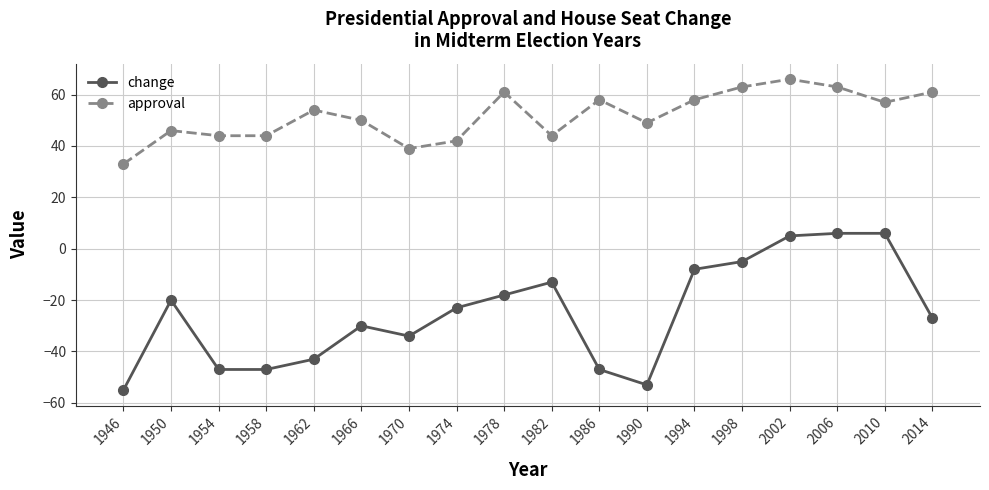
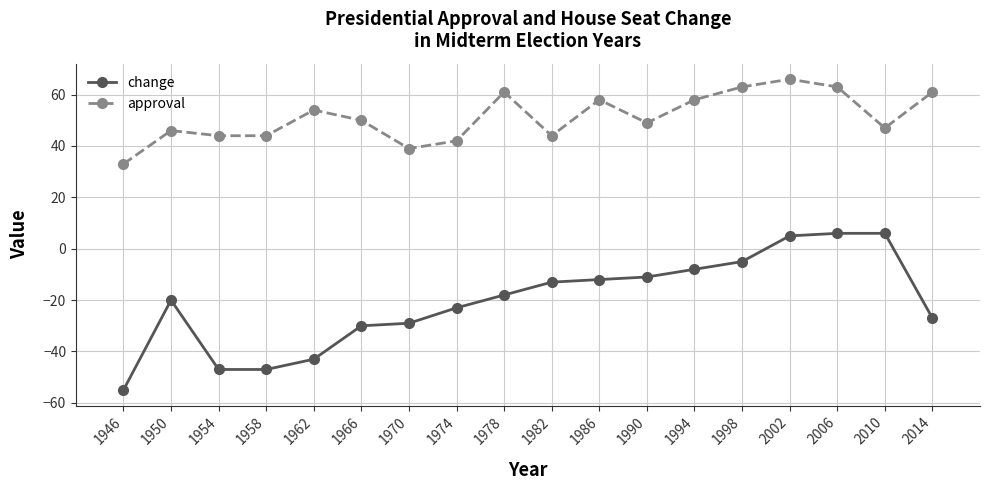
  {
    "change": {
      "1946": -55,
      "1950": -20,
      "1954": -47,
      "1958": -47,
      "1962": -43,
      "1966": -30,
-     "1970": -34,
+     "1970": -29,
      "1974": -23,
      "1978": -18,
      "1982": -13,
-     "1986": -47,
-     "1990": -53,
+     "1986": -12,
+     "1990": -11,
      "1994": -8,
      "1998": -5,
      "2002": 5,
      "2006": 6,
      "2010": 6,
      "2014": -27
    },
    "approval": {
      "1946": 33,
      "1950": 46,
      "1954": 44,
      "1958": 44,
      "1962": 54,
      "1966": 50,
      "1970": 39,
      "1974": 42,
      "1978": 61,
      "1982": 44,
      "1986": 58,
      "1990": 49,
      "1994": 58,
      "1998": 63,
      "2002": 66,
      "2006": 63,
-     "2010": 57,
+     "2010": 47,
      "2014": 61
    }
  }
